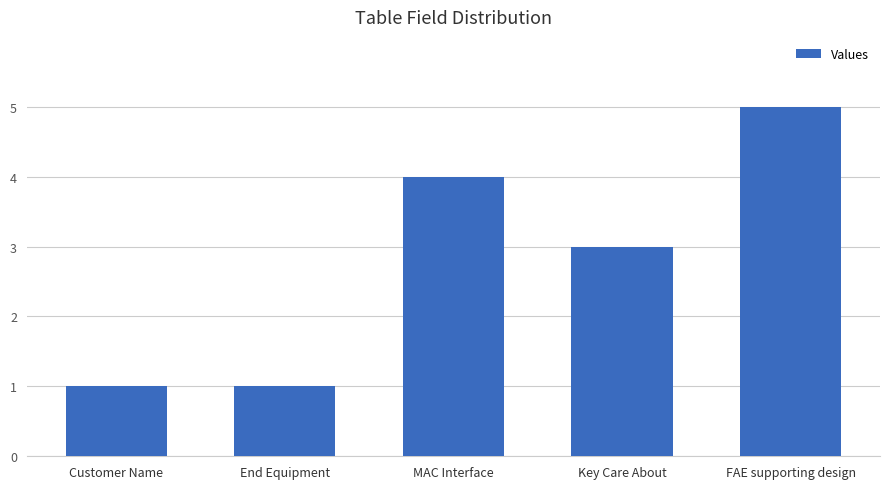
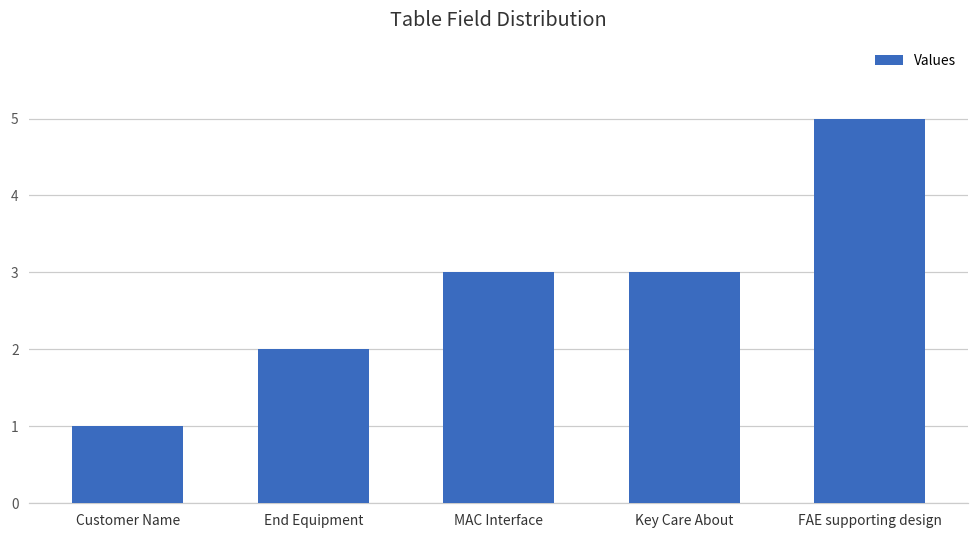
  {
    "Customer Name": 1,
-   "End Equipment": 1,
-   "MAC Interface": 4,
+   "End Equipment": 2,
+   "MAC Interface": 3,
    "Key Care About": 3,
    "FAE supporting design": 5
  }
